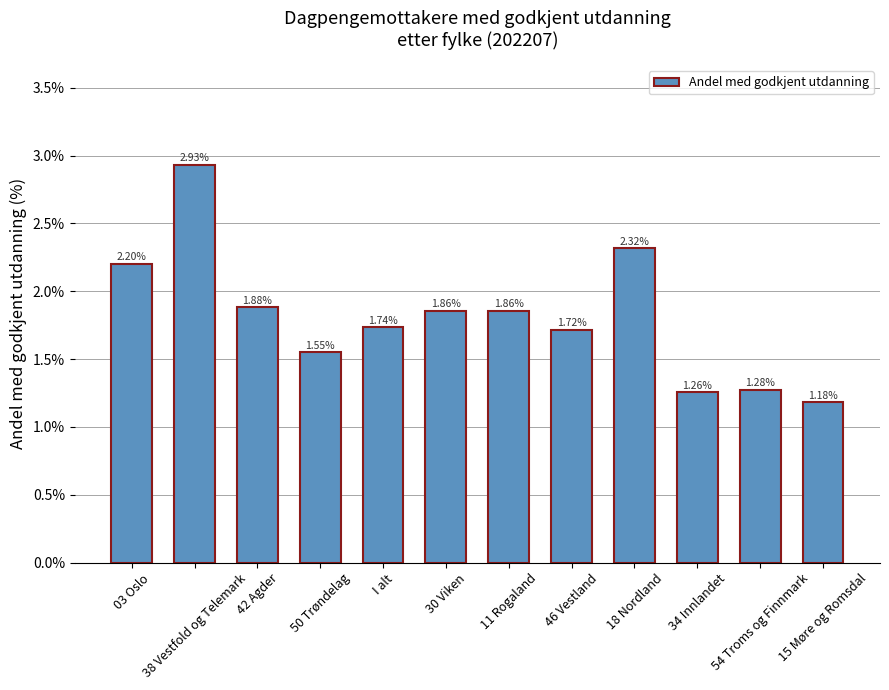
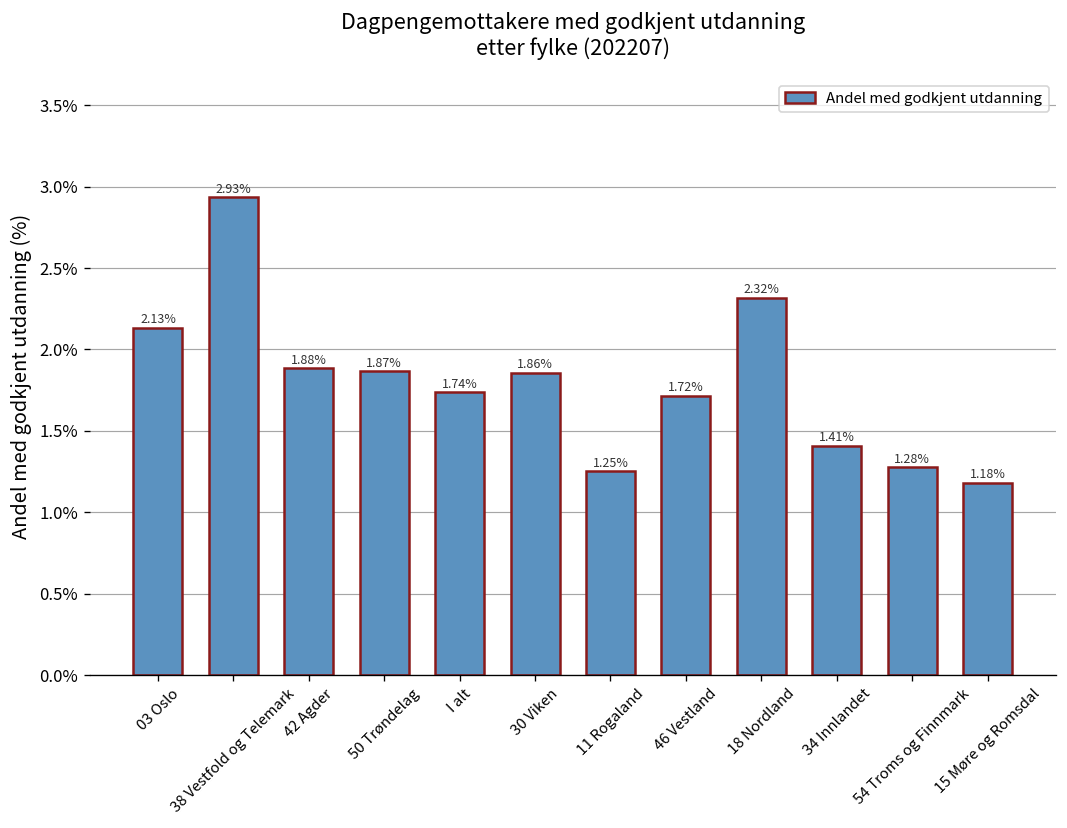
  {
-   "03 Oslo": "2.20%",
+   "03 Oslo": "2.13%",
    "38 Vestfold og Telemark": "2.93%",
    "42 Agder": "1.88%",
-   "50 Trøndelag": "1.55%",
+   "50 Trøndelag": "1.87%",
    "I alt": "1.74%",
    "30 Viken": "1.86%",
-   "11 Rogaland": "1.86%",
+   "11 Rogaland": "1.25%",
    "46 Vestland": "1.72%",
    "18 Nordland": "2.32%",
-   "34 Innlandet": "1.26%",
+   "34 Innlandet": "1.41%",
    "54 Troms og Finnmark": "1.28%",
    "15 Møre og Romsdal": "1.18%"
  }
